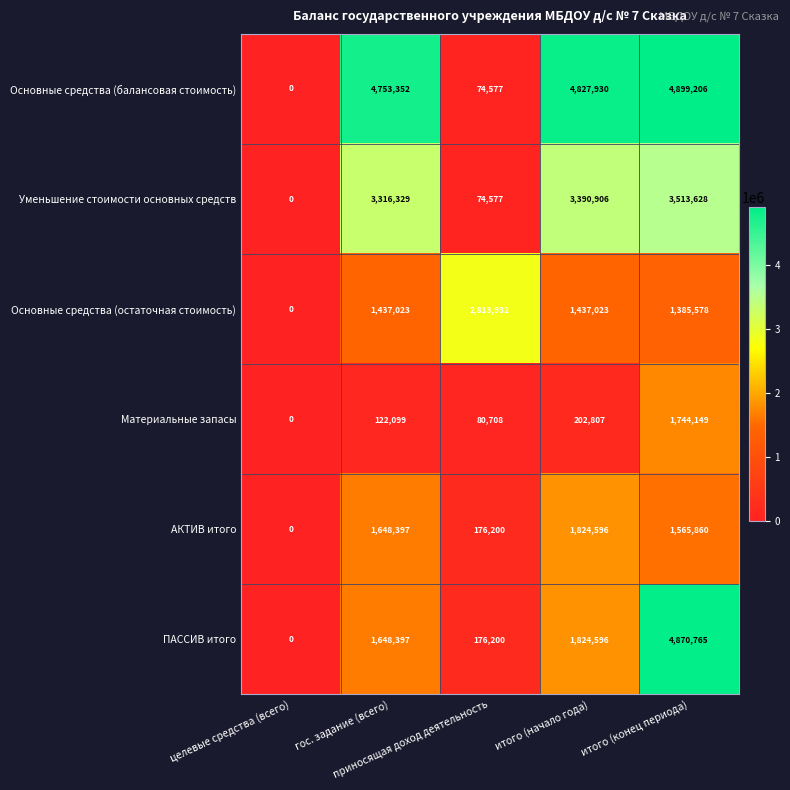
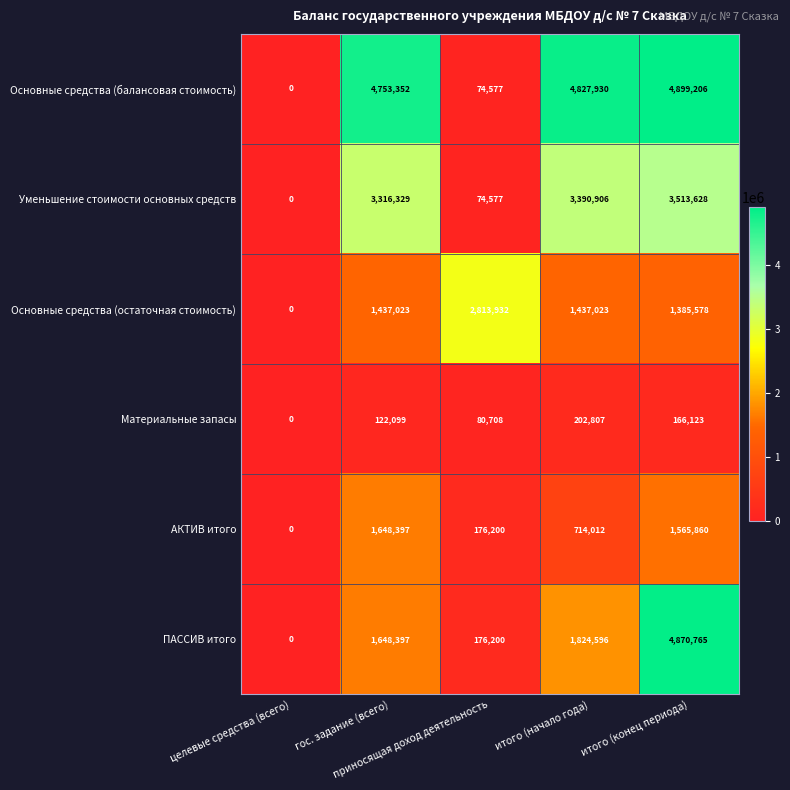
  {
    "Основные средства (балансовая стоимость)": {
      "целевые средства (всего)": "0",
      "гос. задание (всего)": "4,753,352",
      "приносящая доход деятельность": "74,577",
      "итого (начало года)": "4,827,930",
      "итого (конец периода)": "4,899,206"
    },
    "Уменьшение стоимости основных средств": {
      "целевые средства (всего)": "0",
      "гос. задание (всего)": "3,316,329",
      "приносящая доход деятельность": "74,577",
      "итого (начало года)": "3,390,906",
      "итого (конец периода)": "3,513,628"
    },
    "Основные средства (остаточная стоимость)": {
      "целевые средства (всего)": "0",
      "гос. задание (всего)": "1,437,023",
      "приносящая доход деятельность": "2,813,932",
      "итого (начало года)": "1,437,023",
      "итого (конец периода)": "1,385,578"
    },
    "Материальные запасы": {
      "целевые средства (всего)": "0",
      "гос. задание (всего)": "122,099",
      "приносящая доход деятельность": "80,708",
      "итого (начало года)": "202,807",
-     "итого (конец периода)": "1,744,149"
+     "итого (конец периода)": "166,123"
    },
    "АКТИВ итого": {
      "целевые средства (всего)": "0",
      "гос. задание (всего)": "1,648,397",
      "приносящая доход деятельность": "176,200",
-     "итого (начало года)": "1,824,596",
+     "итого (начало года)": "714,012",
      "итого (конец периода)": "1,565,860"
    },
    "ПАССИВ итого": {
      "целевые средства (всего)": "0",
      "гос. задание (всего)": "1,648,397",
      "приносящая доход деятельность": "176,200",
      "итого (начало года)": "1,824,596",
      "итого (конец периода)": "4,870,765"
    }
  }
